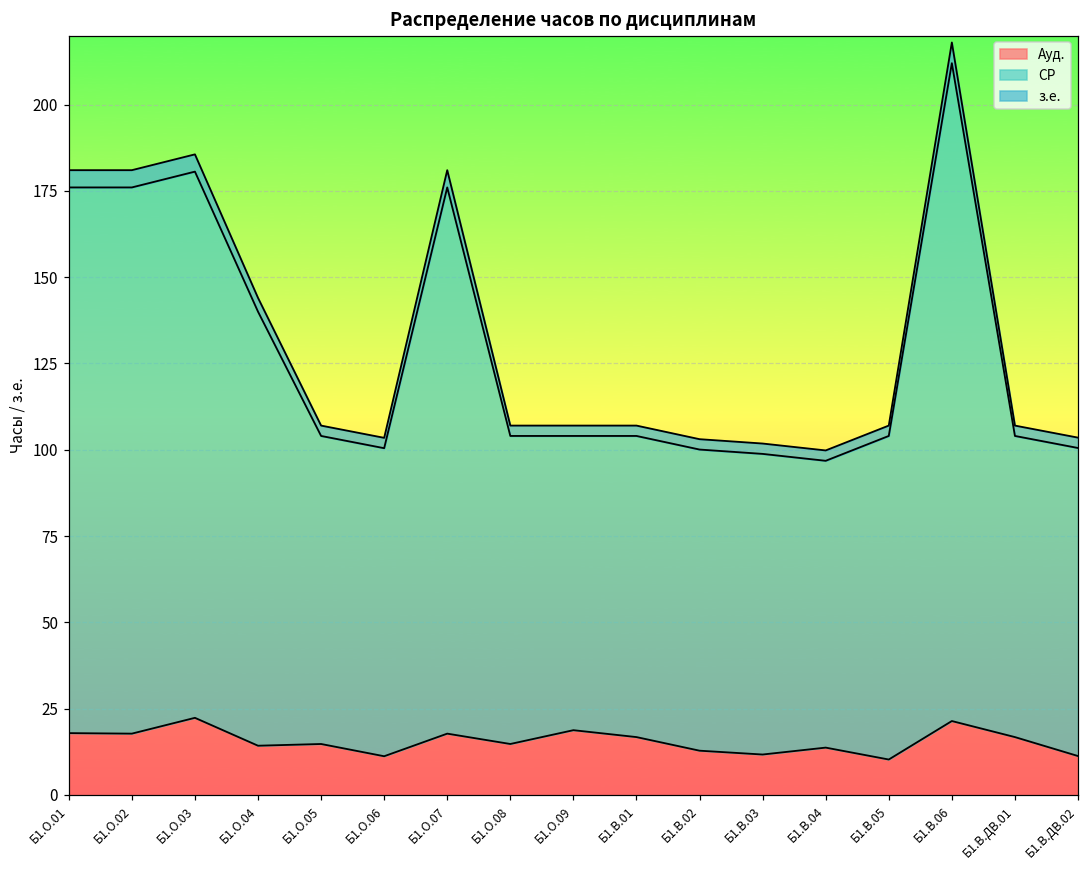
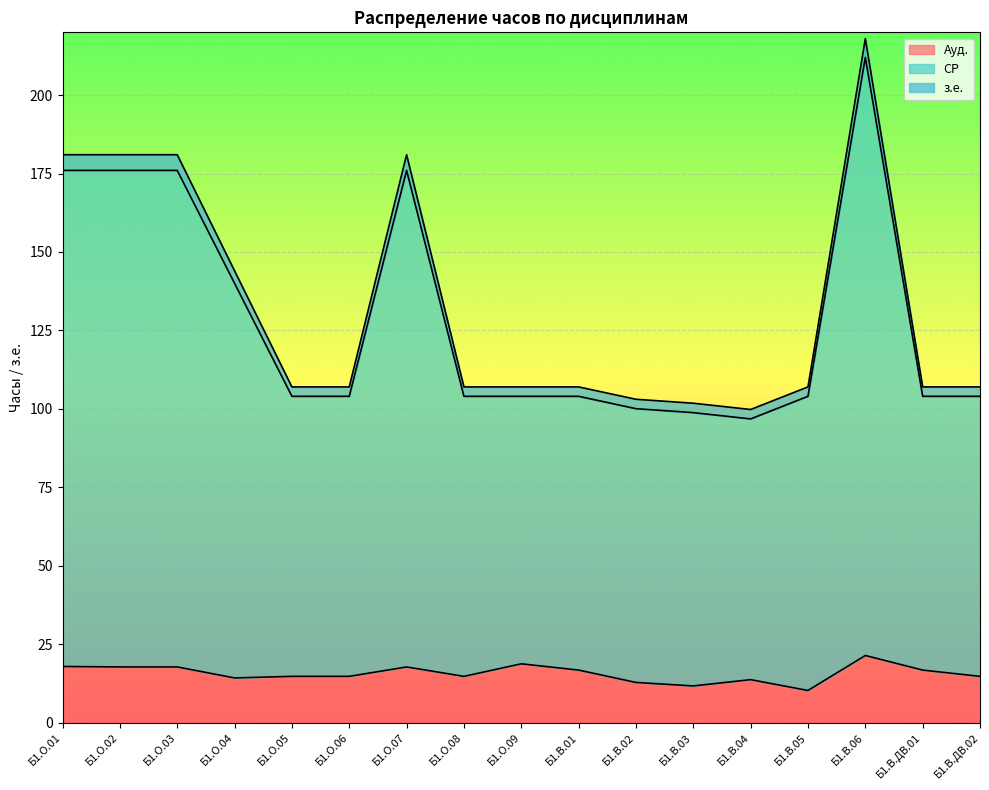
  {
    "Ауд.": {
      "Б1.О.01": 18,
      "Б1.О.02": 18,
-     "Б1.О.03": 22,
+     "Б1.О.03": 18,
      "Б1.О.04": 14,
      "Б1.О.05": 15,
-     "Б1.О.06": 11,
+     "Б1.О.06": 15,
      "Б1.О.07": 18,
      "Б1.О.08": 15,
      "Б1.О.09": 19,
      "Б1.В.01": 17,
      "Б1.В.02": 13,
      "Б1.В.03": 12,
      "Б1.В.04": 14,
      "Б1.В.05": 10,
      "Б1.В.06": 21,
      "Б1.В.ДВ.01": 17,
-     "Б1.В.ДВ.02": 11
+     "Б1.В.ДВ.02": 15
    }
  }
